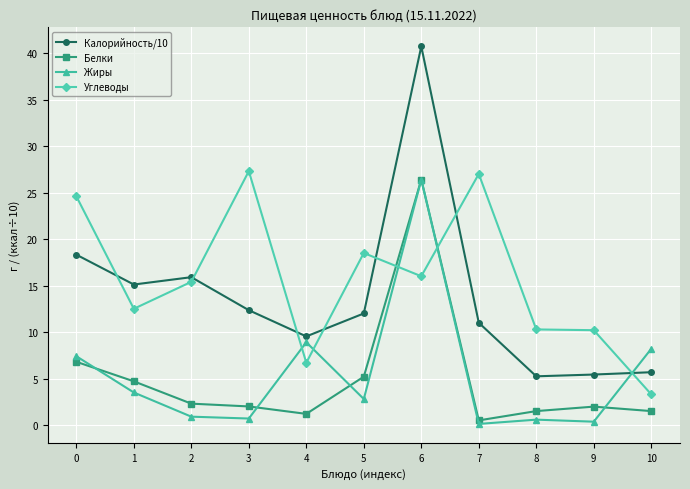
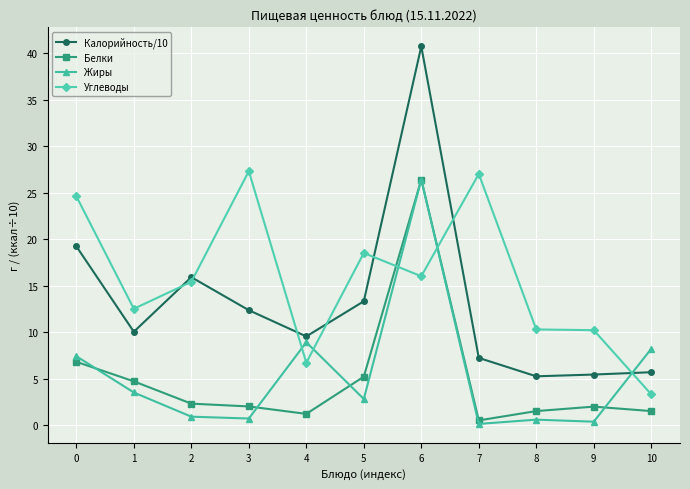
  {
    "Калорийность/10": {
-     "0": 18,
-     "1": 15,
+     "0": 19,
+     "1": 10,
      "2": 16,
      "3": 12,
      "4": 10,
-     "5": 12,
+     "5": 13,
      "6": 41,
-     "7": 11,
+     "7": 7,
      "8": 5,
      "9": 5,
      "10": 6
    }
  }
